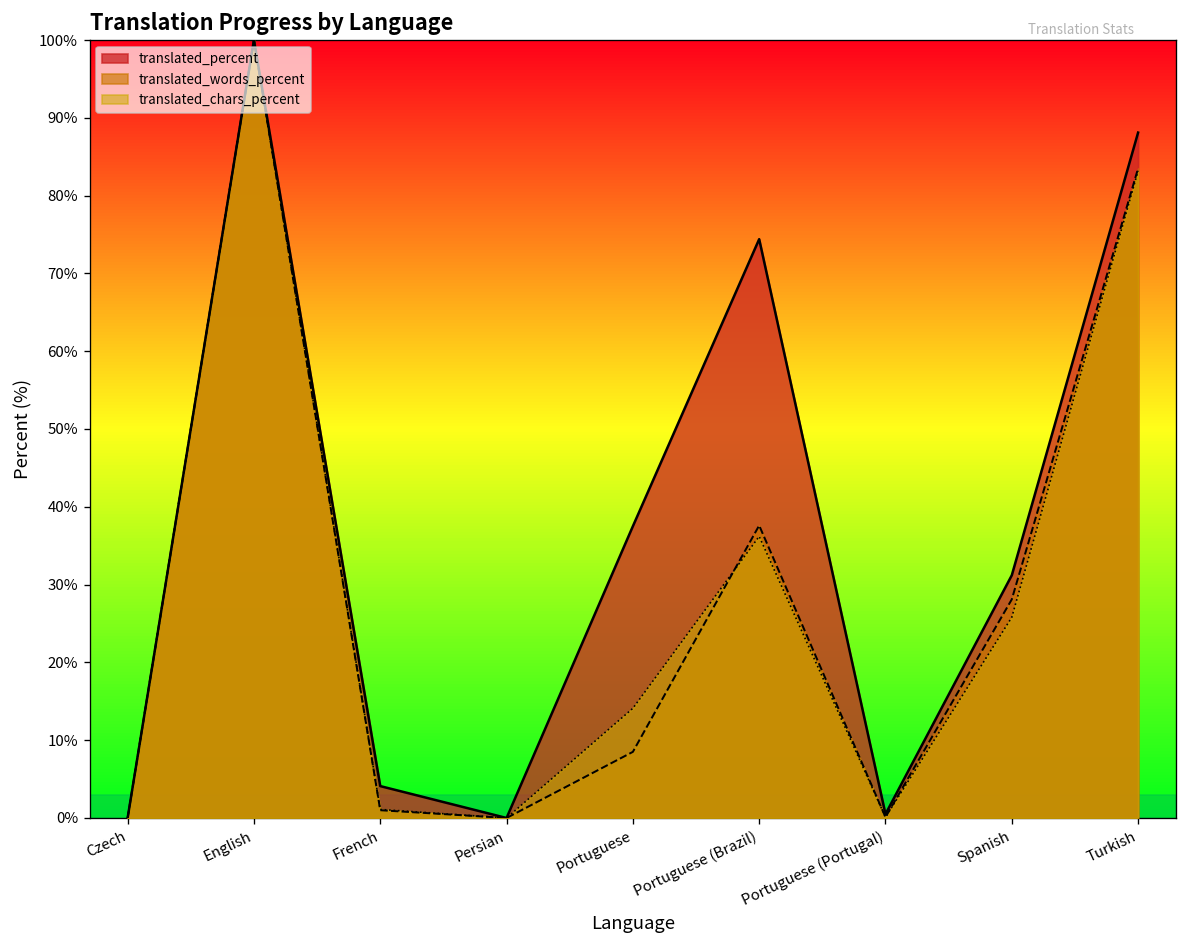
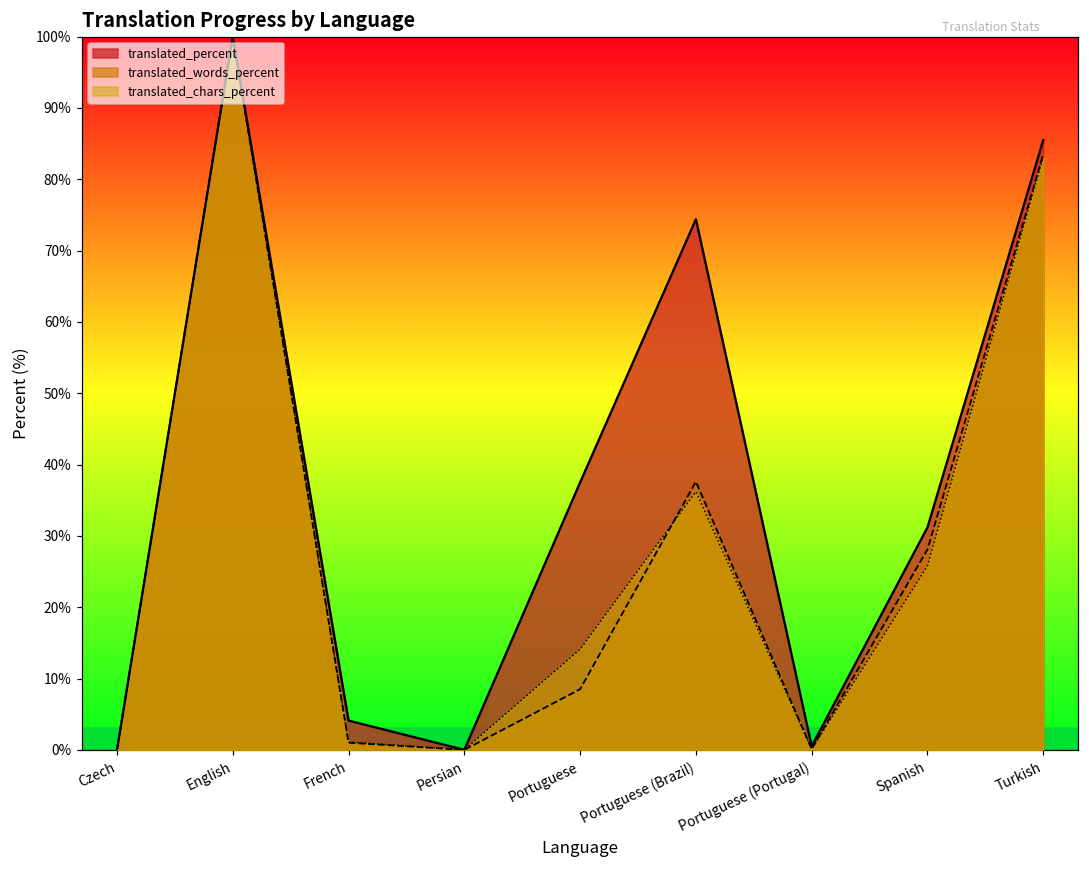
  {
    "translated_percent": {
      "French": "4%",
      "Portuguese": "38%",
      "Portuguese (Brazil)": "74%",
      "Spanish": "31%",
-     "Turkish": "88%"
+     "Turkish": "86%"
    }
  }
